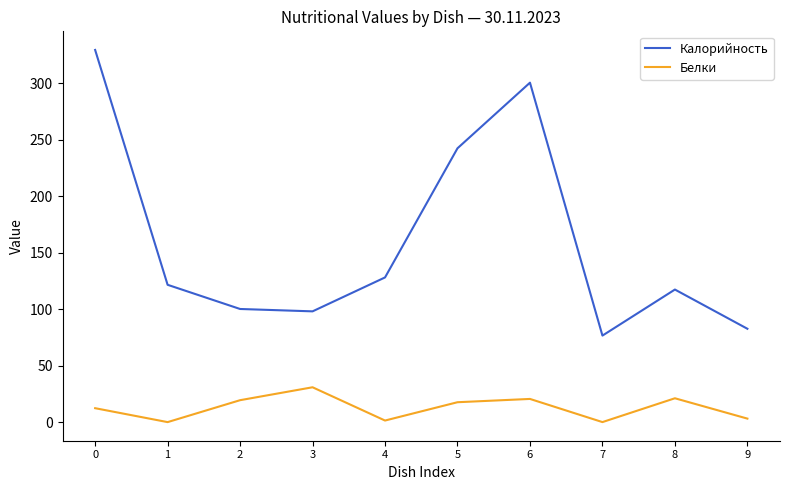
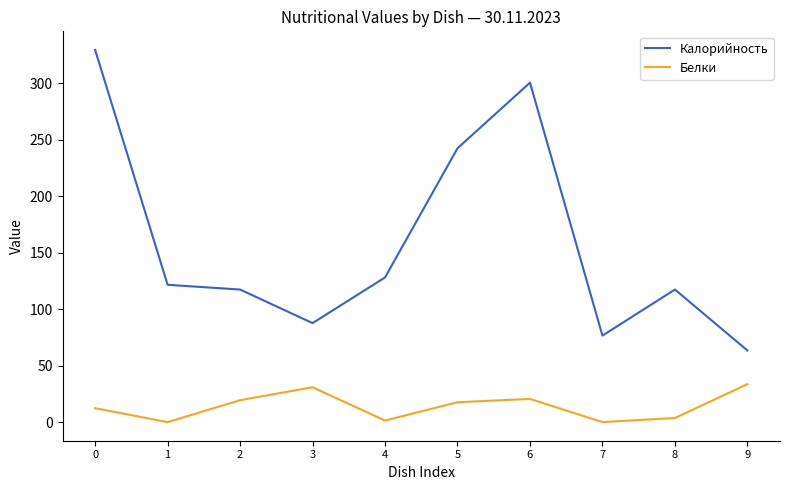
  {
    "Калорийность": {
      "0": 330,
      "1": 122,
-     "2": 100,
-     "3": 98,
+     "2": 118,
+     "3": 88,
      "4": 128,
      "5": 242,
      "6": 301,
      "7": 77,
      "8": 118,
-     "9": 83
+     "9": 64
    },
    "Белки": {
      "0": 13,
      "1": 0,
      "2": 20,
      "3": 31,
      "4": 2,
      "5": 18,
      "6": 21,
      "7": 0,
-     "8": 21,
-     "9": 3
+     "8": 4,
+     "9": 34
    }
  }
